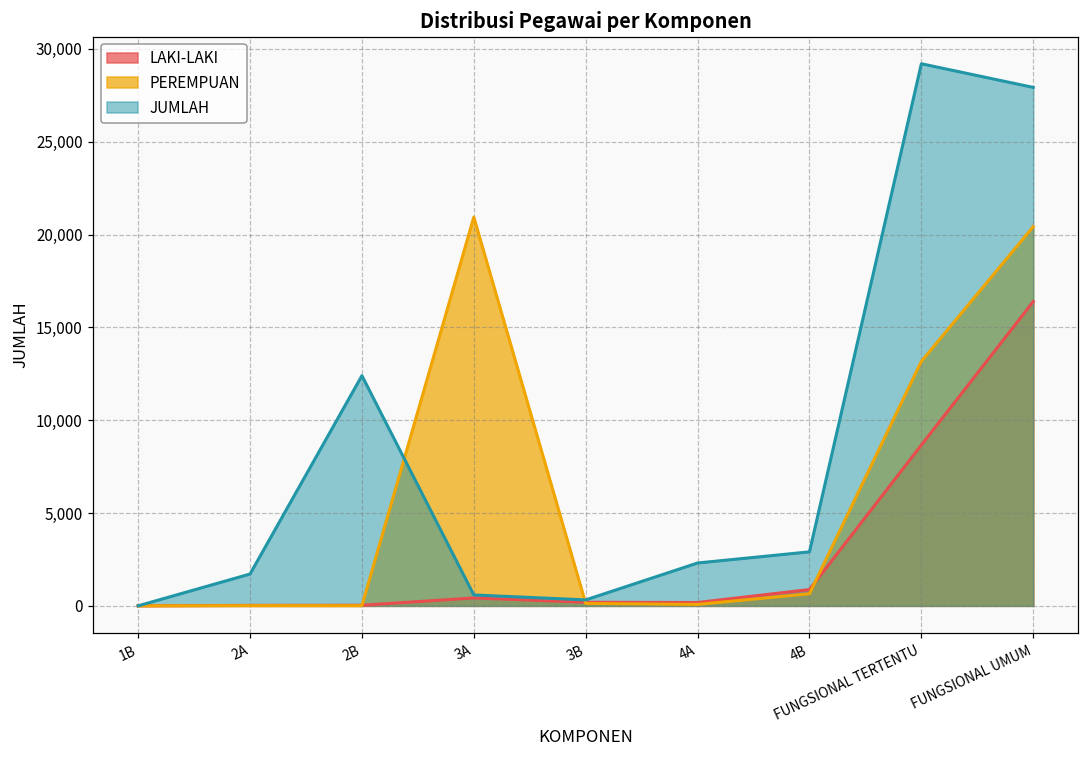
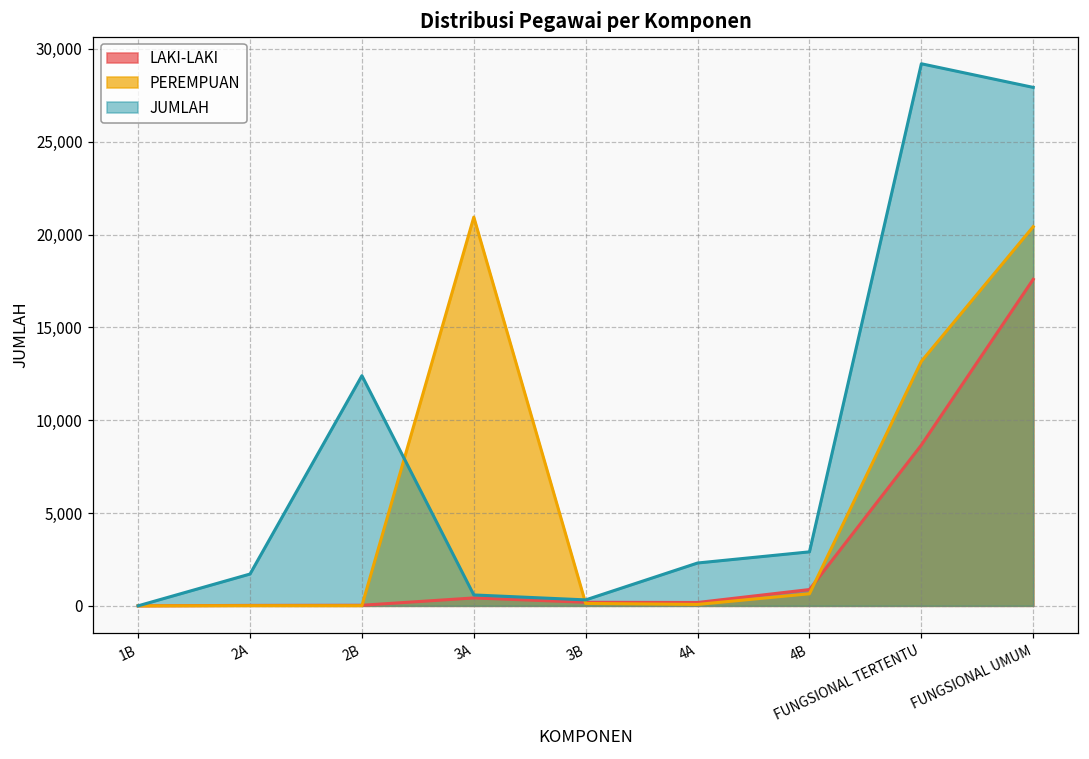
  {
    "LAKI-LAKI": {
      "3A": "400",
      "4B": "900",
      "FUNGSIONAL TERTENTU": "8,700",
-     "FUNGSIONAL UMUM": "16,400"
+     "FUNGSIONAL UMUM": "17,600"
    },
    "PEREMPUAN": {
      "3A": "20,900",
      "4B": "700",
      "FUNGSIONAL TERTENTU": "13,200",
      "FUNGSIONAL UMUM": "20,400"
    },
    "JUMLAH": {
      "2A": "1,700",
      "2B": "12,400",
      "3A": "600",
      "4A": "2,300",
      "4B": "2,900",
      "FUNGSIONAL TERTENTU": "29,200",
      "FUNGSIONAL UMUM": "27,900"
    }
  }
